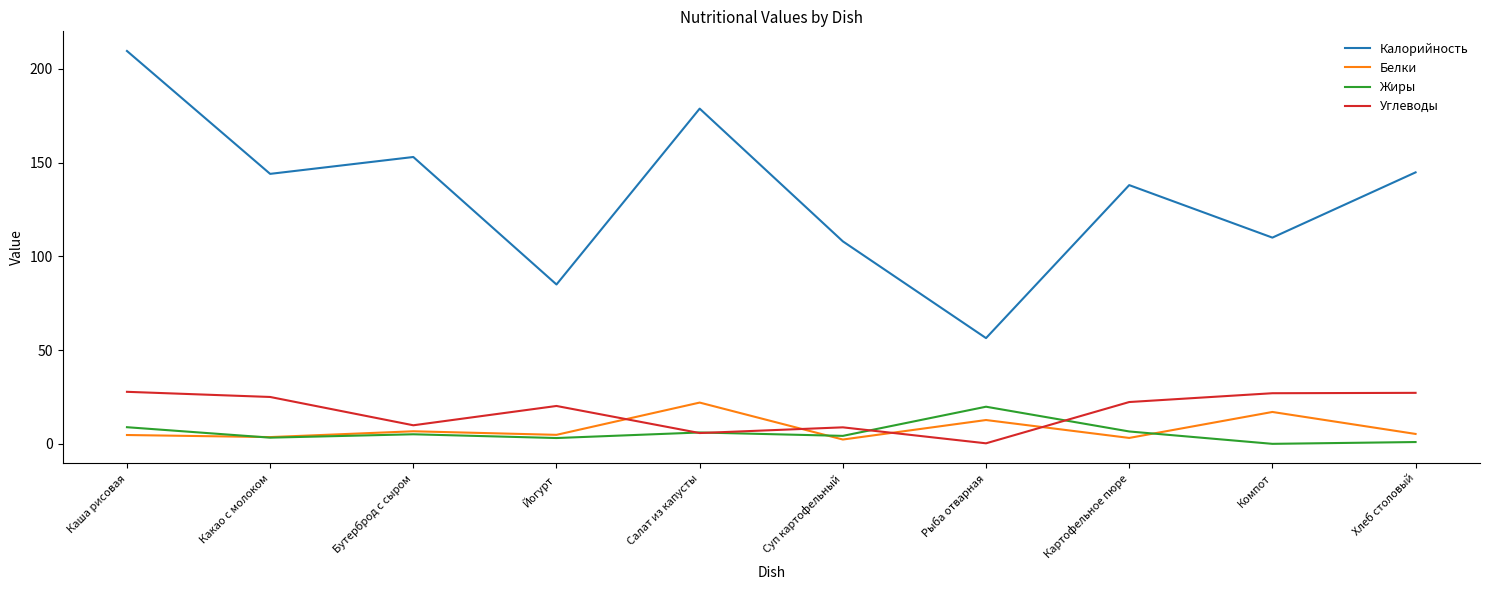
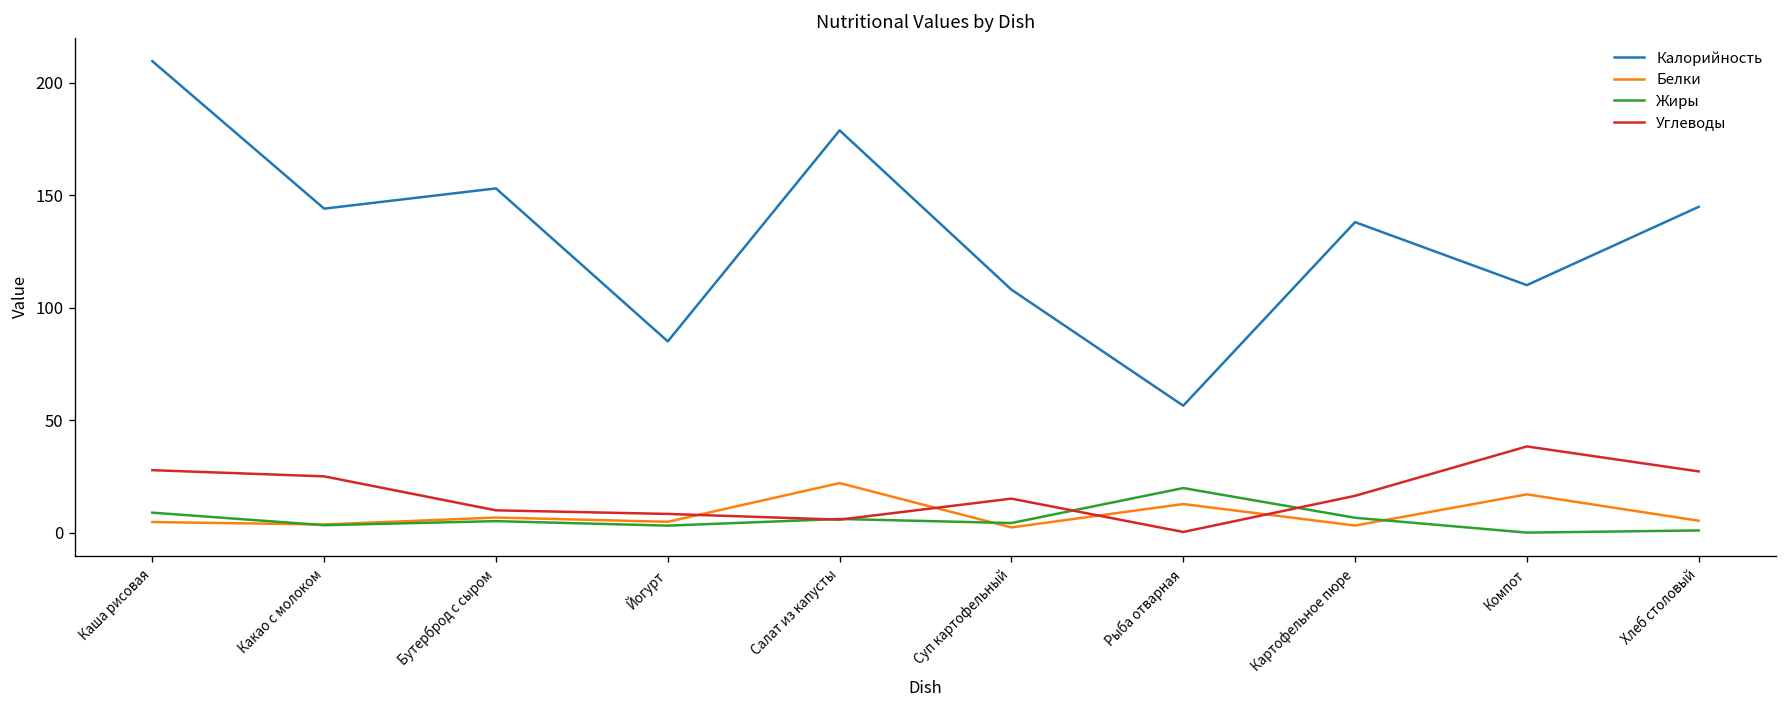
  {
    "Калорийность": {
      "Каша рисовая": 210,
      "Какао с молоком": 144,
      "Бутерброд с сыром": 153,
      "Йогурт": 85,
      "Салат из капусты": 179,
      "Суп картофельный": 108,
      "Рыба отварная": 56,
      "Картофельное пюре": 138,
      "Компот": 110,
      "Хлеб столовый": 145
    },
    "Белки": {
      "Каша рисовая": 5,
      "Бутерброд с сыром": 7,
      "Йогурт": 5,
      "Салат из капусты": 22,
      "Суп картофельный": 2,
      "Рыба отварная": 13,
      "Картофельное пюре": 3,
      "Компот": 17,
      "Хлеб столовый": 5
    },
    "Жиры": {
      "Каша рисовая": 9,
      "Бутерброд с сыром": 5,
      "Йогурт": 3,
      "Суп картофельный": 4,
      "Рыба отварная": 20,
      "Картофельное пюре": 7,
      "Компот": 0,
      "Хлеб столовый": 1
    },
    "Углеводы": {
      "Каша рисовая": 28,
      "Какао с молоком": 25,
      "Бутерброд с сыром": 10,
-     "Йогурт": 20,
-     "Суп картофельный": 9,
+     "Йогурт": 8,
+     "Суп картофельный": 15,
      "Рыба отварная": 0,
-     "Картофельное пюре": 22,
-     "Компот": 27,
+     "Картофельное пюре": 16,
+     "Компот": 38,
      "Хлеб столовый": 27
    }
  }
